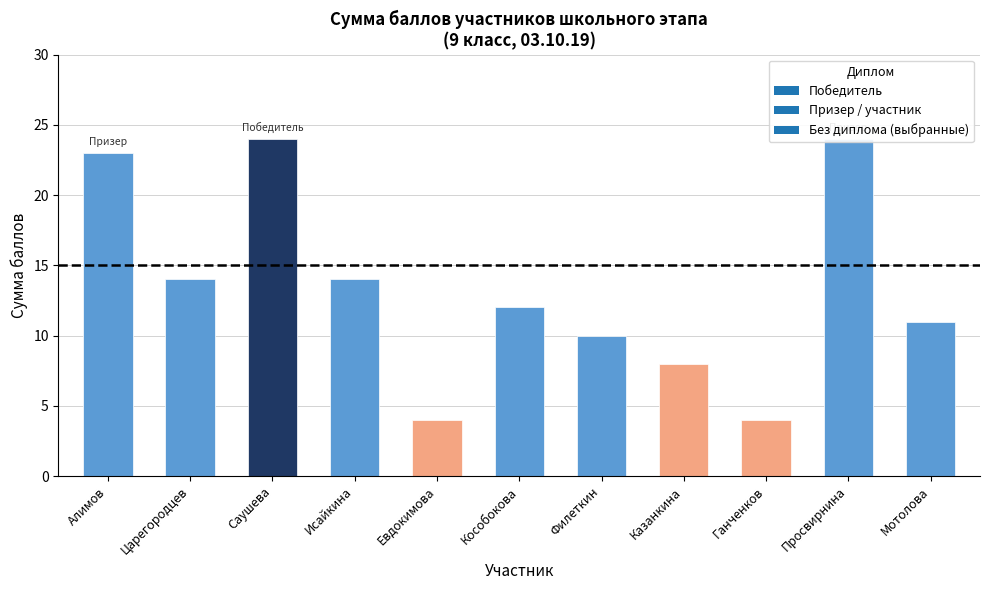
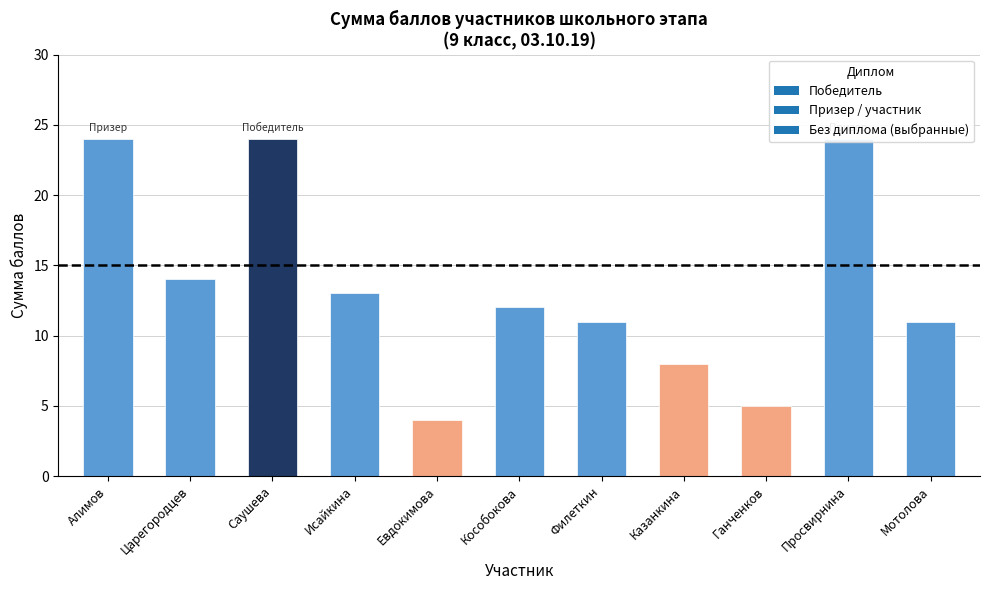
  {
-   "Алимов": 23,
+   "Алимов": 24,
    "Царегородцев": 14,
    "Саушева": 24,
-   "Исайкина": 14,
+   "Исайкина": 13,
    "Евдокимова": 4,
    "Кособокова": 12,
-   "Филеткин": 10,
+   "Филеткин": 11,
    "Казанкина": 8,
-   "Ганченков": 4,
+   "Ганченков": 5,
    "Мотолова": 11
  }
